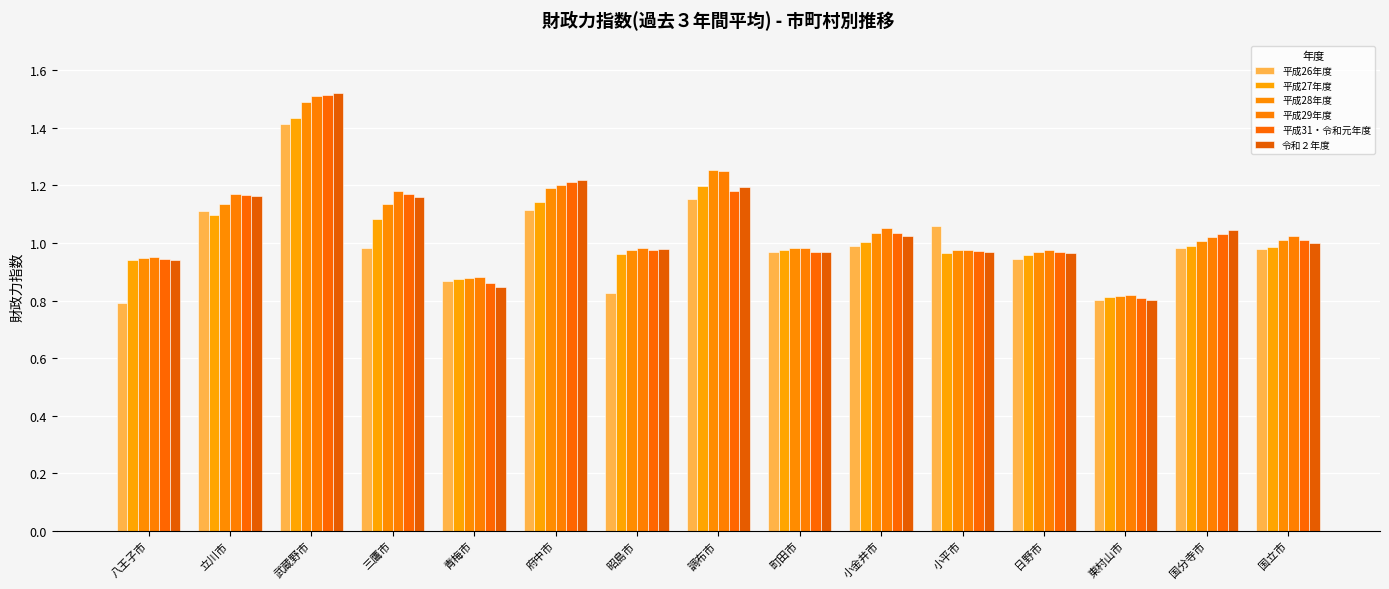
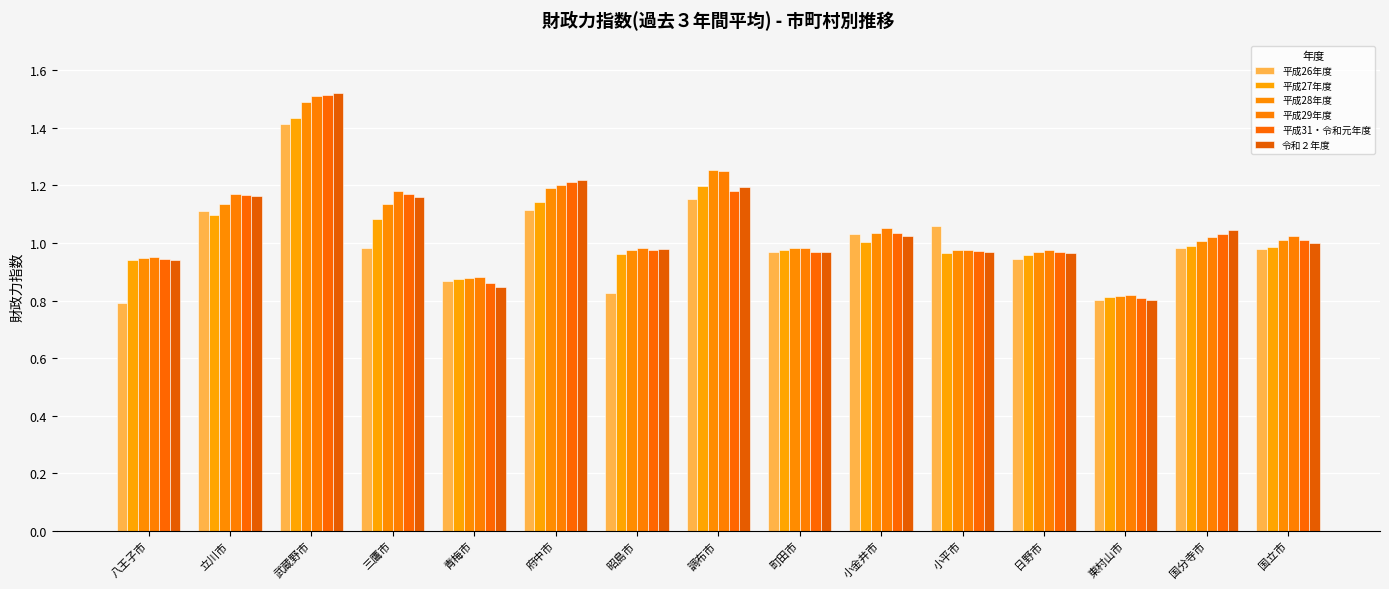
  {
    "平成26年度": {
      "八王子市": 0.79,
      "立川市": 1.11,
      "武蔵野市": 1.41,
      "三鷹市": 0.98,
      "青梅市": 0.87,
      "府中市": 1.11,
      "昭島市": 0.83,
      "調布市": 1.15,
      "町田市": 0.97,
-     "小金井市": 0.99,
+     "小金井市": 1.03,
      "小平市": 1.06,
      "日野市": 0.95,
      "東村山市": 0.80,
      "国分寺市": 0.98,
      "国立市": 0.98
    }
  }
